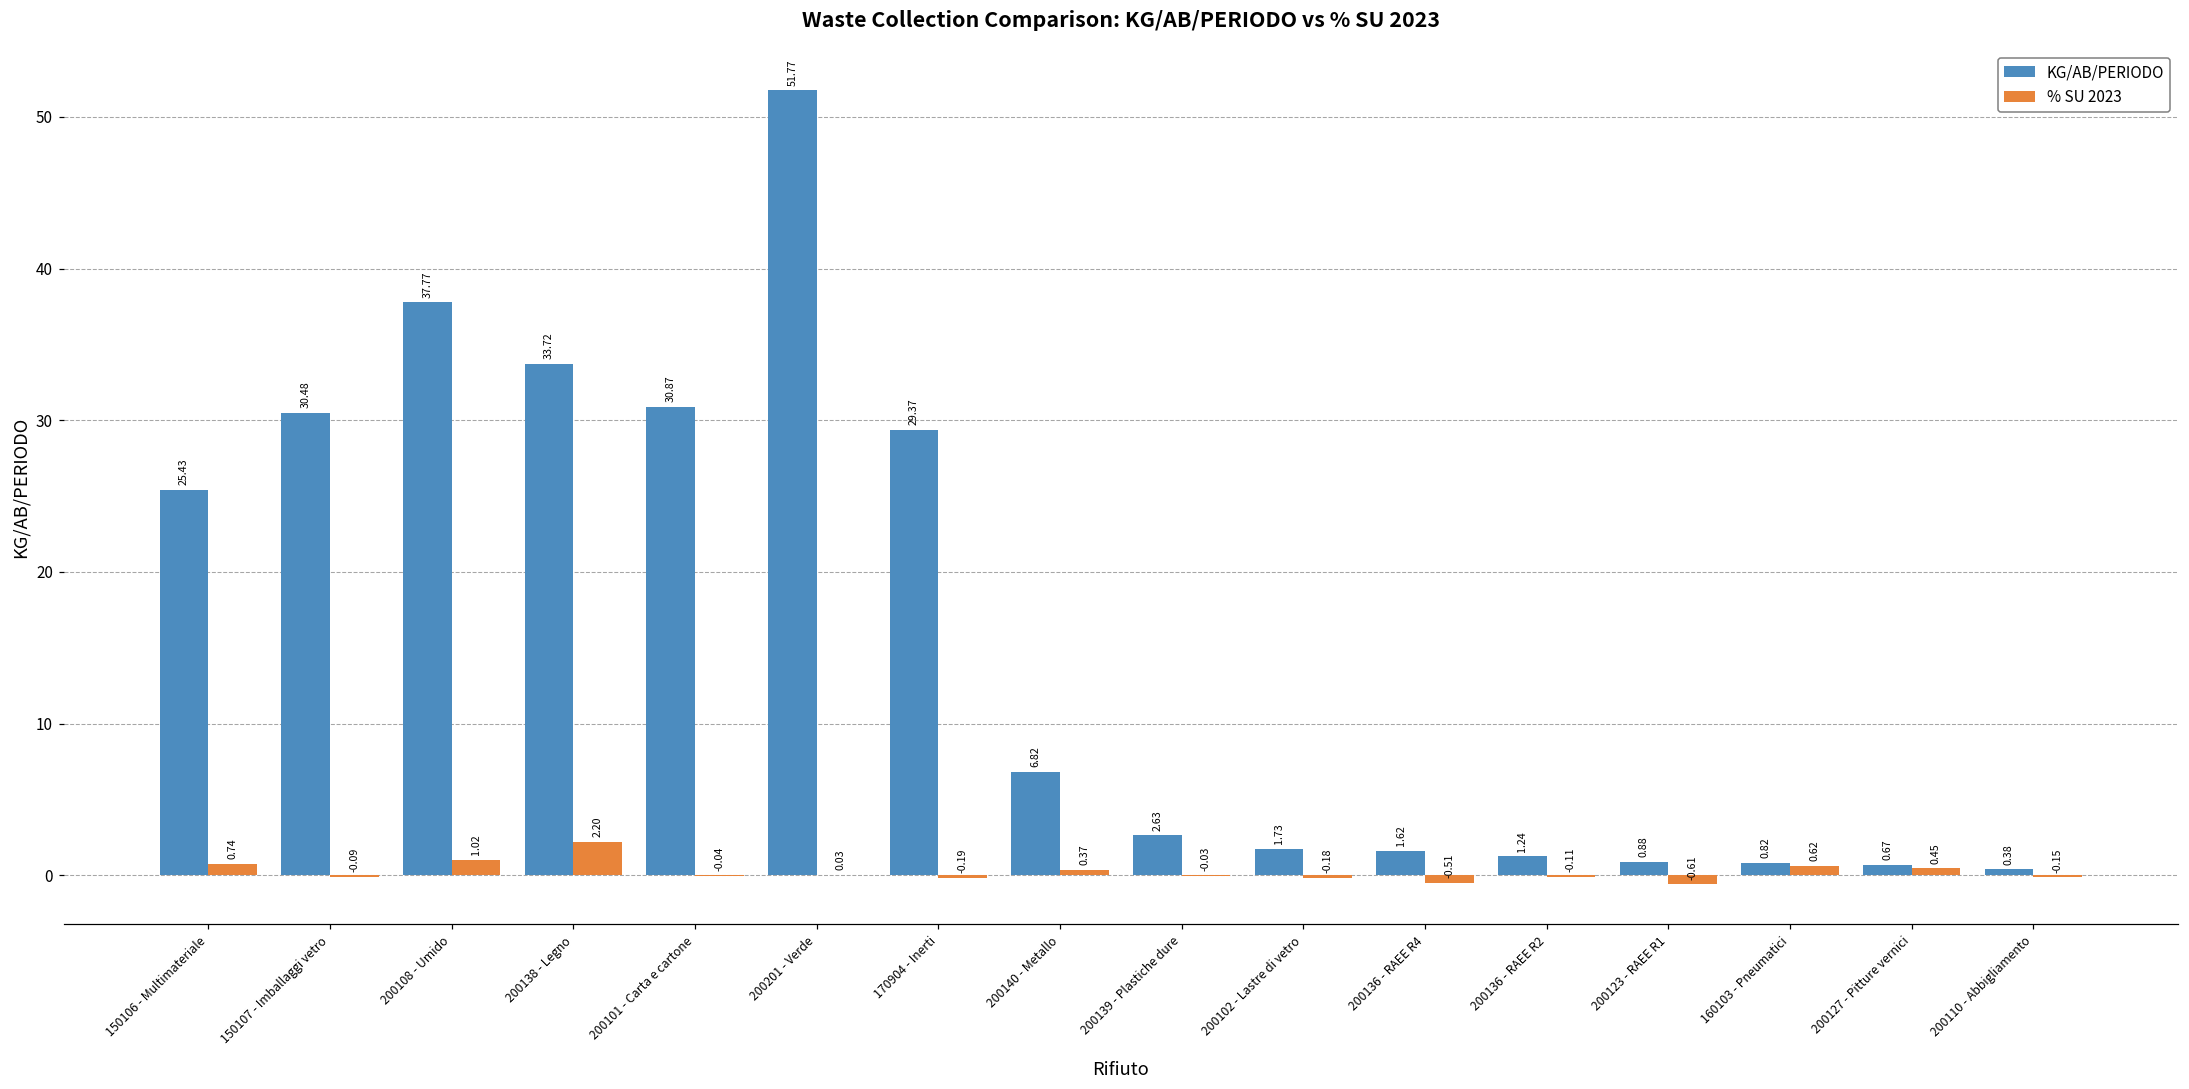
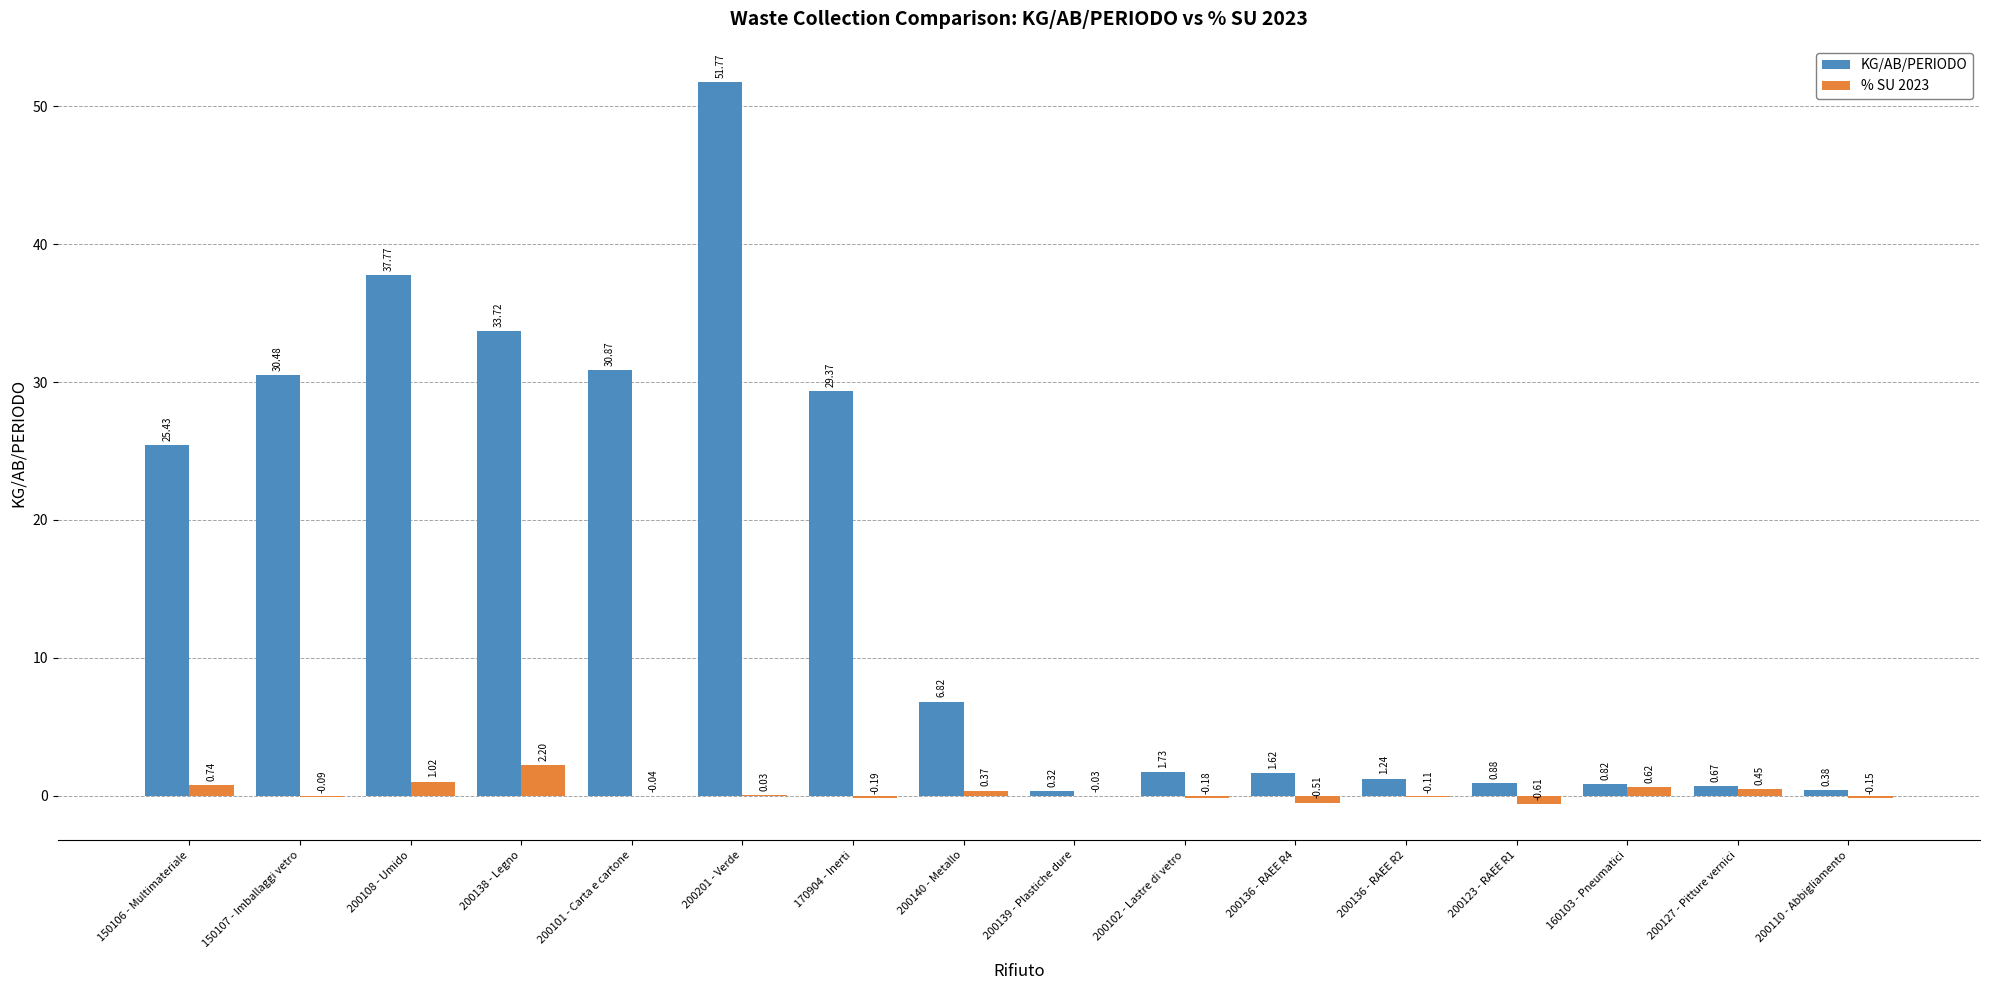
  {
    "KG/AB/PERIODO": {
      "150106 - Multimateriale": 25.43,
      "150107 - Imballaggi vetro": 30.48,
      "200108 - Umido": 37.77,
      "200138 - Legno": 33.72,
      "200101 - Carta e cartone": 30.87,
      "200201 - Verde": 51.77,
      "170904 - Inerti": 29.37,
      "200140 - Metallo": 6.82,
-     "200139 - Plastiche dure": 2.63,
+     "200139 - Plastiche dure": 0.32,
      "200102 - Lastre di vetro": 1.73,
      "200136 - RAEE R4": 1.62,
      "200136 - RAEE R2": 1.24,
      "200123 - RAEE R1": 0.88,
      "160103 - Pneumatici": 0.82,
      "200127 - Pitture vernici": 0.67,
      "200110 - Abbigliamento": 0.38
    },
    "% SU 2023": {
      "150106 - Multimateriale": 0.74,
      "150107 - Imballaggi vetro": -0.09,
      "200108 - Umido": 1.02,
      "200138 - Legno": 2.20,
      "200101 - Carta e cartone": -0.04,
      "200201 - Verde": 0.03,
      "170904 - Inerti": -0.19,
      "200140 - Metallo": 0.37,
      "200139 - Plastiche dure": -0.03,
      "200102 - Lastre di vetro": -0.18,
      "200136 - RAEE R4": -0.51,
      "200136 - RAEE R2": -0.11,
      "200123 - RAEE R1": -0.61,
      "160103 - Pneumatici": 0.62,
      "200127 - Pitture vernici": 0.45,
      "200110 - Abbigliamento": -0.15
    }
  }
